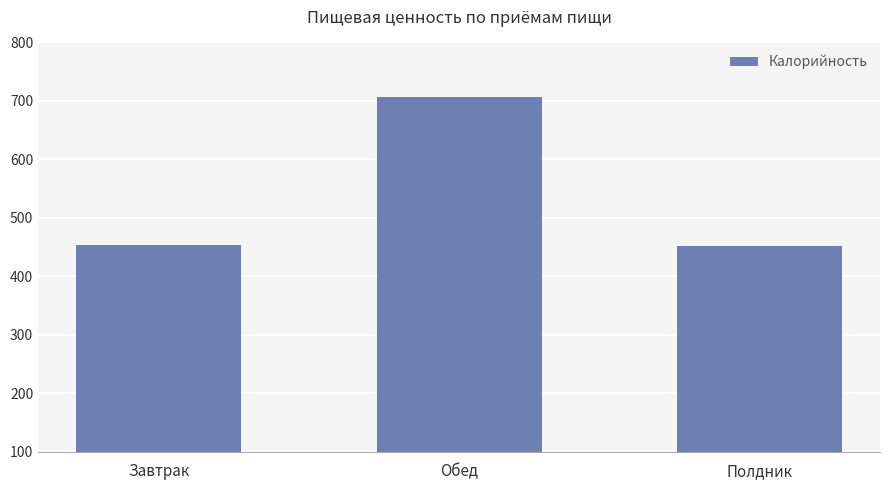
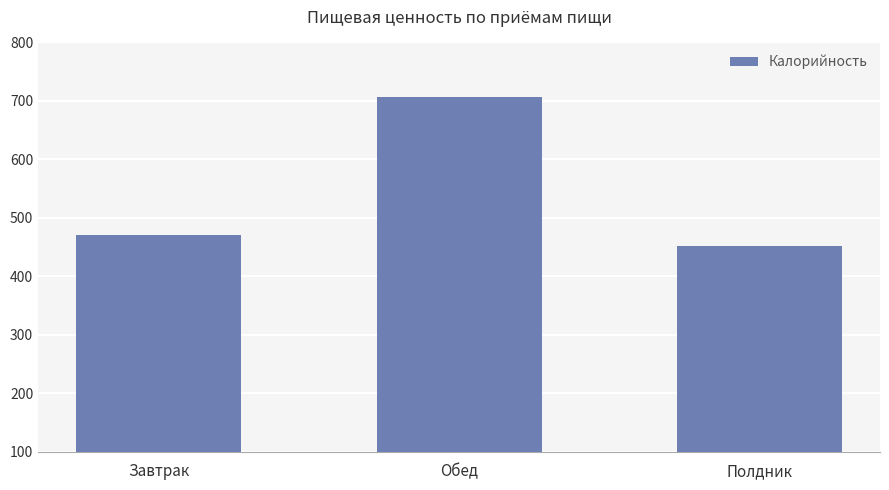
  {
-   "Завтрак": 450,
+   "Завтрак": 470,
    "Обед": 710,
    "Полдник": 450
  }
